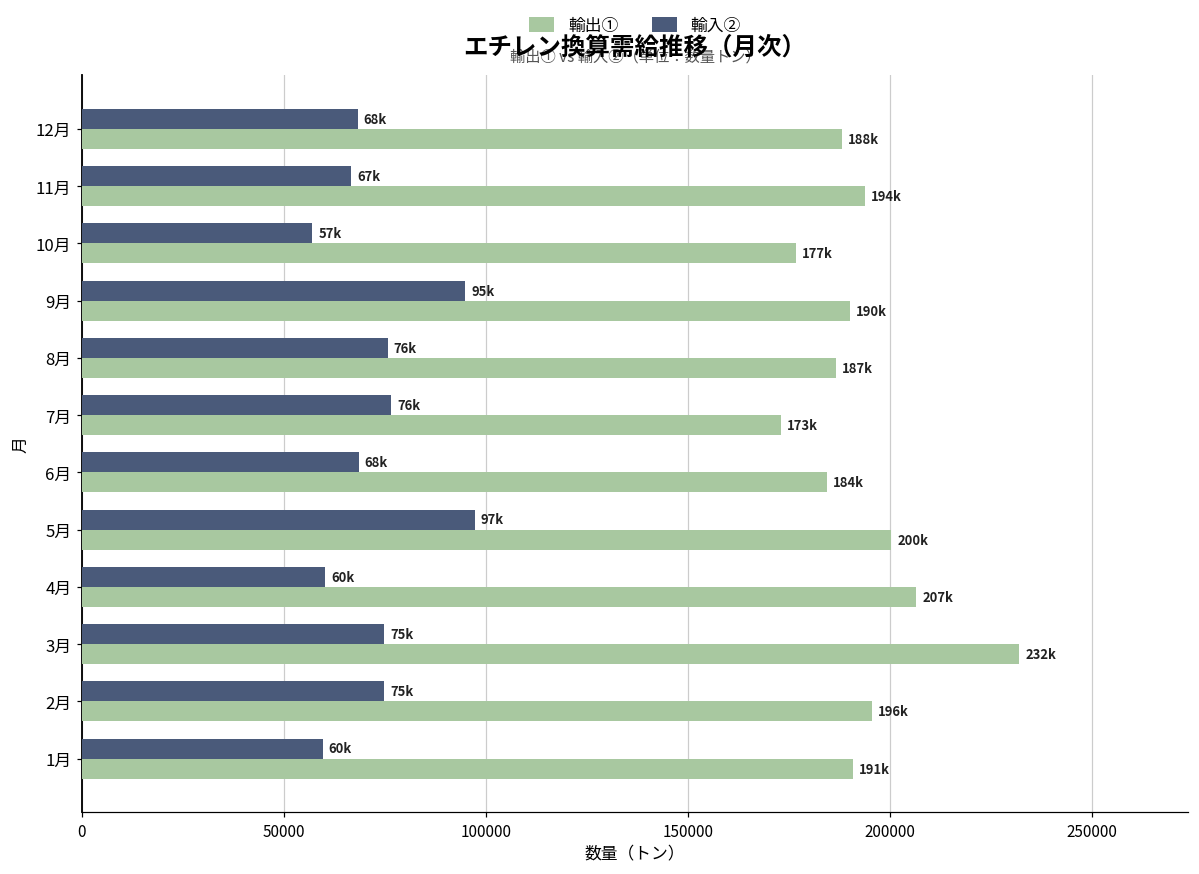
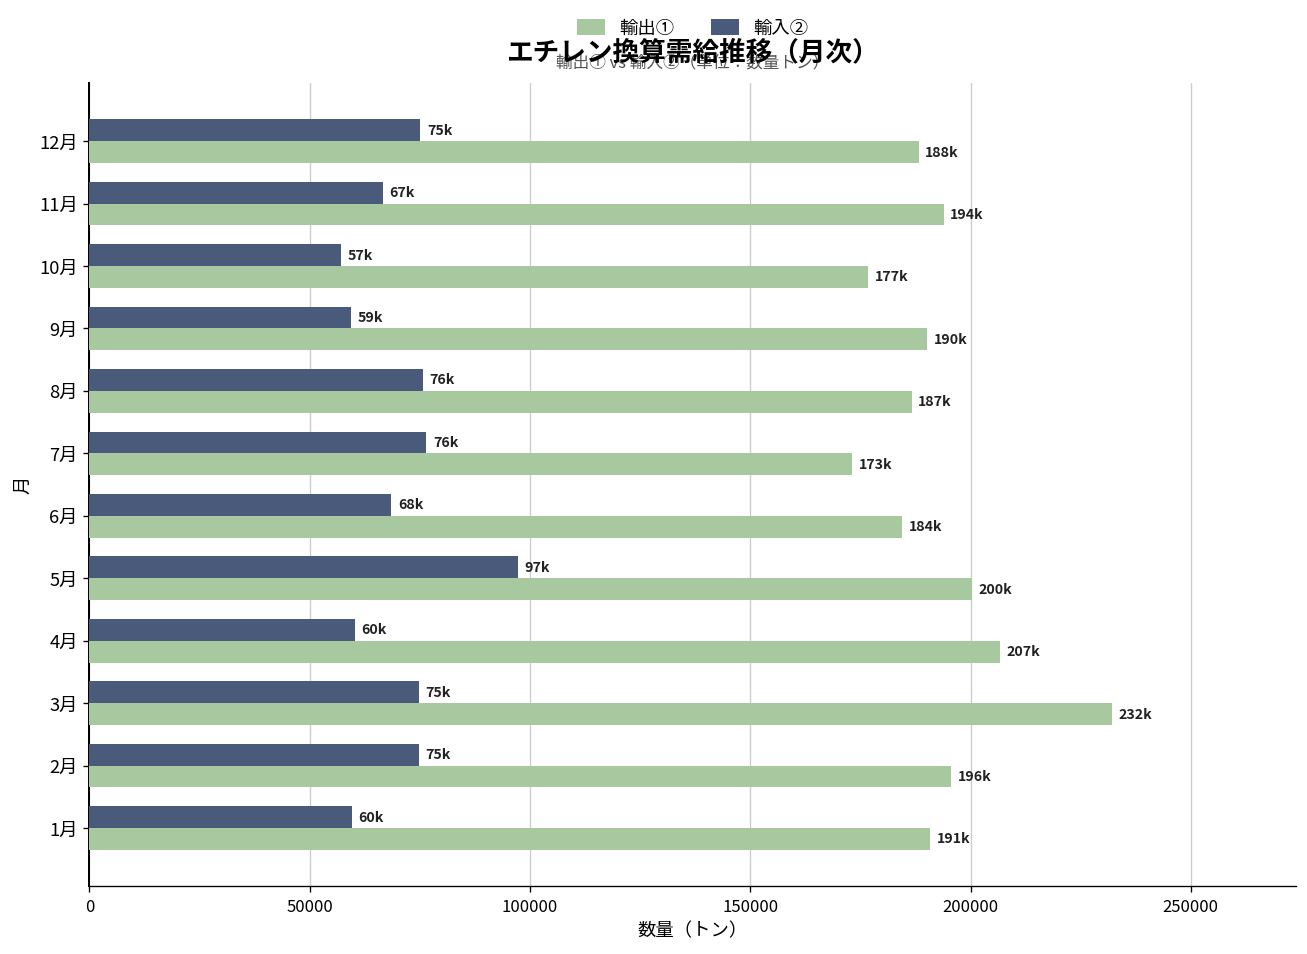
  {
    "輸出①": {
      "12月": "188k",
      "11月": "194k",
      "10月": "177k",
      "9月": "190k",
      "8月": "187k",
      "7月": "173k",
      "6月": "184k",
      "5月": "200k",
      "4月": "207k",
      "3月": "232k",
      "2月": "196k",
      "1月": "191k"
    },
    "輸入②": {
-     "12月": "68k",
+     "12月": "75k",
      "11月": "67k",
      "10月": "57k",
-     "9月": "95k",
+     "9月": "59k",
      "8月": "76k",
      "7月": "76k",
      "6月": "68k",
      "5月": "97k",
      "4月": "60k",
      "3月": "75k",
      "2月": "75k",
      "1月": "60k"
    }
  }
